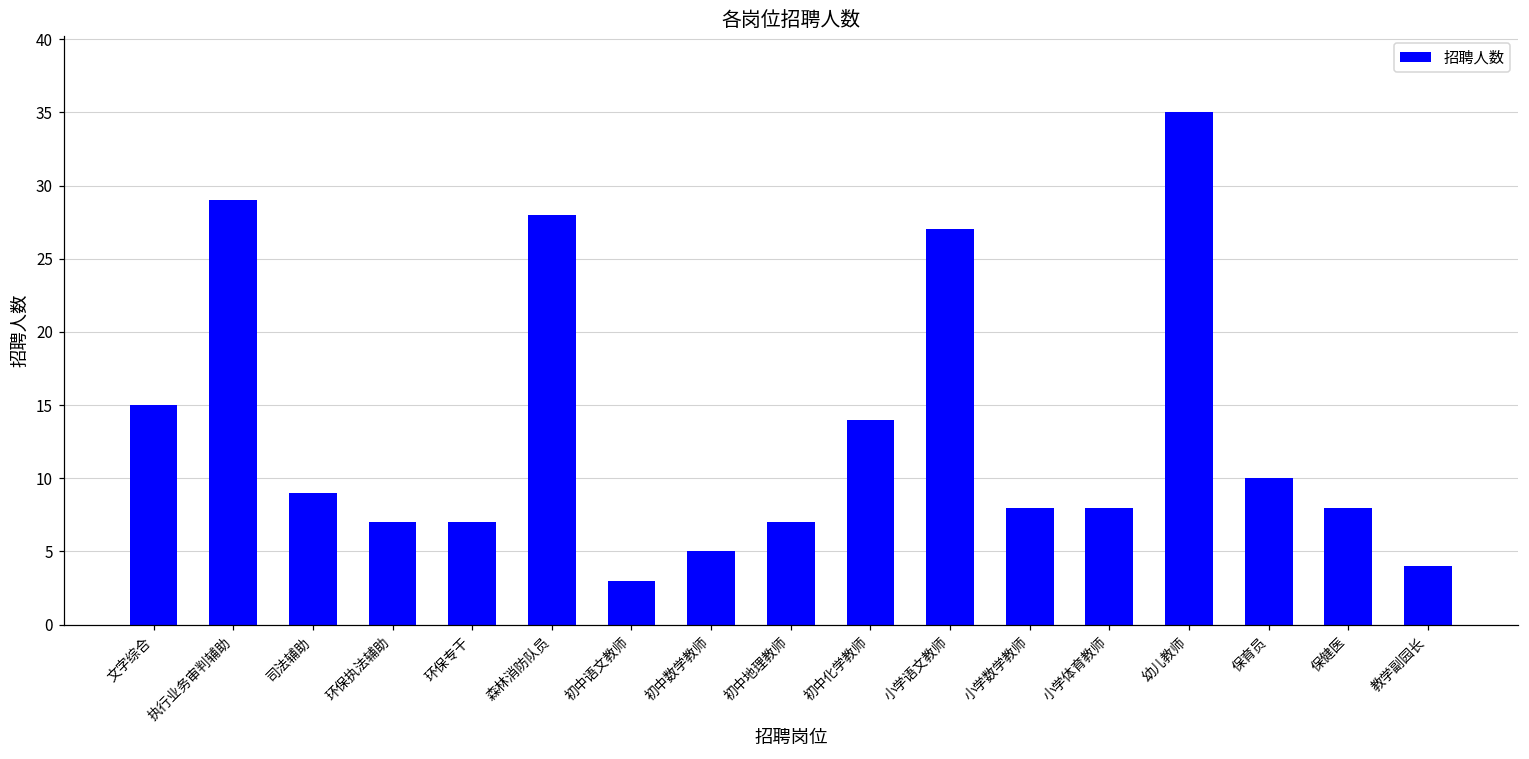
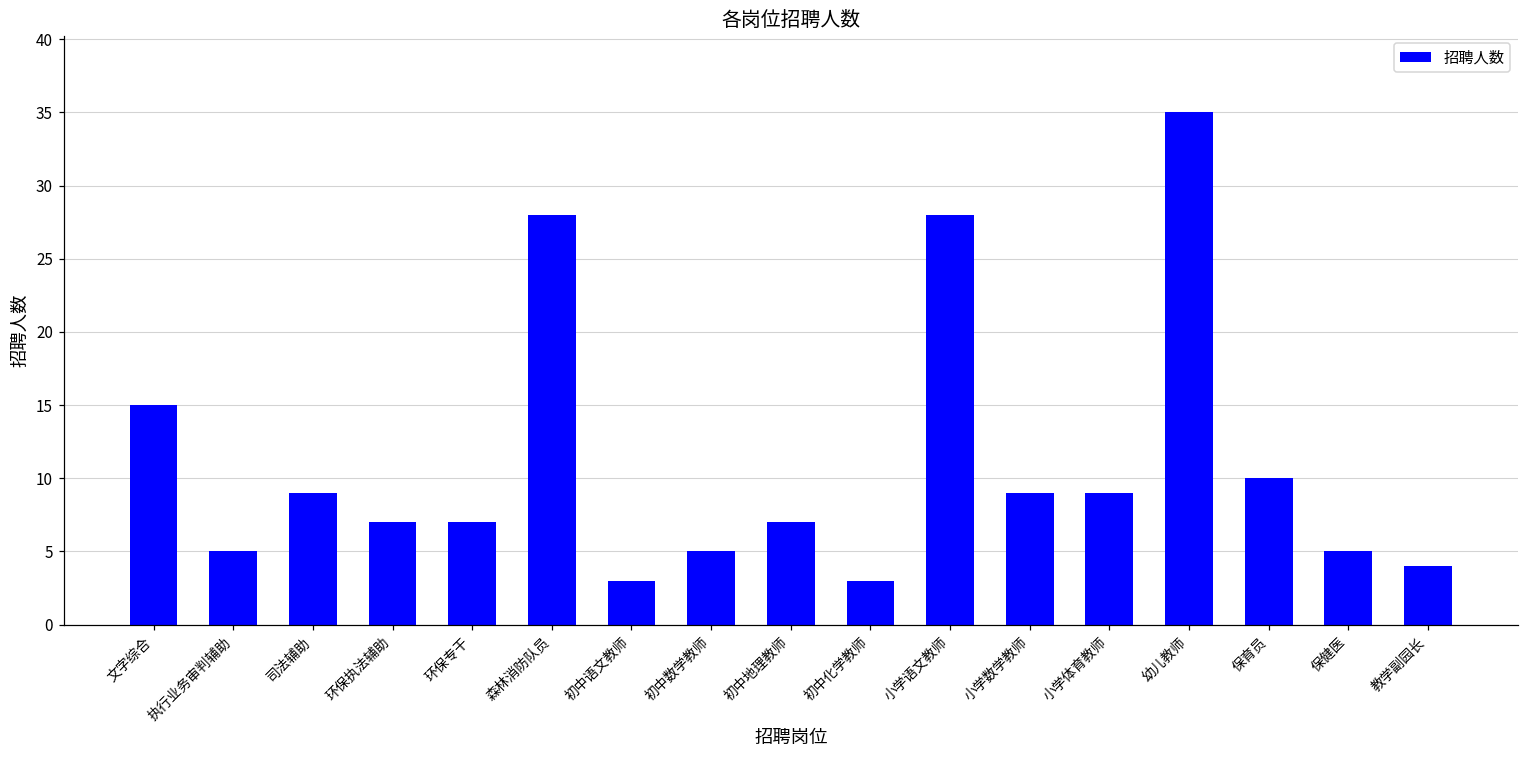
  {
    "文字综合": 15,
-   "执行业务审判辅助": 29,
+   "执行业务审判辅助": 5,
    "司法辅助": 9,
    "环保执法辅助": 7,
    "环保专干": 7,
    "森林消防队员": 28,
    "初中语文教师": 3,
    "初中数学教师": 5,
    "初中地理教师": 7,
-   "初中化学教师": 14,
-   "小学语文教师": 27,
-   "小学数学教师": 8,
-   "小学体育教师": 8,
+   "初中化学教师": 3,
+   "小学语文教师": 28,
+   "小学数学教师": 9,
+   "小学体育教师": 9,
    "幼儿教师": 35,
    "保育员": 10,
-   "保健医": 8,
+   "保健医": 5,
    "教学副园长": 4
  }
